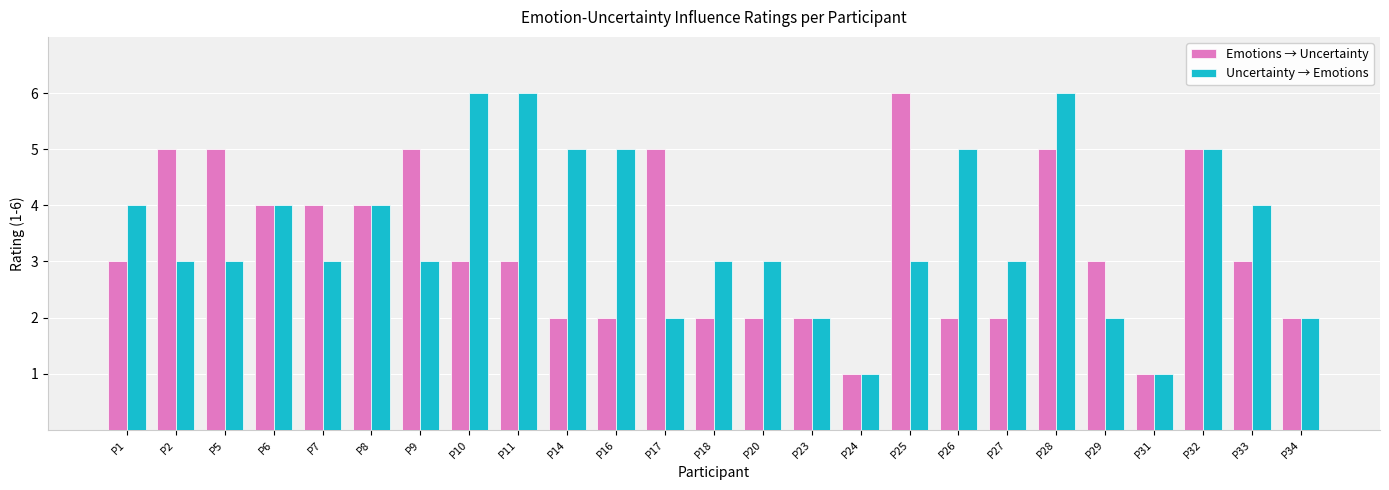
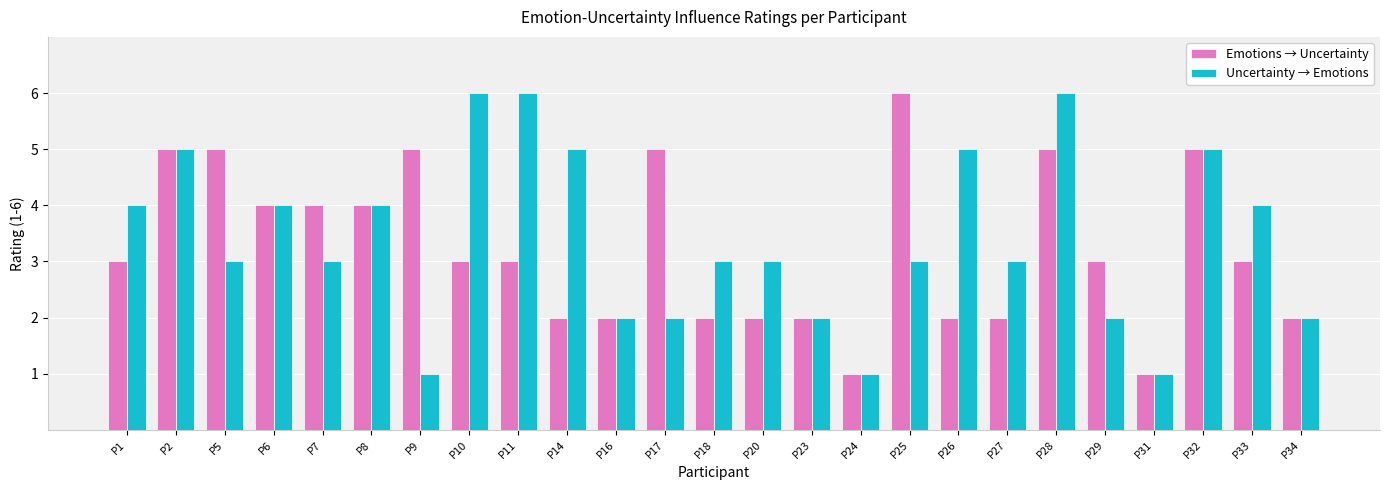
  {
    "Emotions → Uncertainty": {
      "P1": 3,
      "P2": 5,
      "P5": 5,
      "P6": 4,
      "P7": 4,
      "P8": 4,
      "P9": 5,
      "P10": 3,
      "P11": 3,
      "P14": 2,
      "P16": 2,
      "P17": 5,
      "P18": 2,
      "P20": 2,
      "P23": 2,
      "P24": 1,
      "P25": 6,
      "P26": 2,
      "P27": 2,
      "P28": 5,
      "P29": 3,
      "P31": 1,
      "P32": 5,
      "P33": 3,
      "P34": 2
    },
    "Uncertainty → Emotions": {
      "P1": 4,
-     "P2": 3,
+     "P2": 5,
      "P5": 3,
      "P6": 4,
      "P7": 3,
      "P8": 4,
-     "P9": 3,
+     "P9": 1,
      "P10": 6,
      "P11": 6,
      "P14": 5,
-     "P16": 5,
+     "P16": 2,
      "P17": 2,
      "P18": 3,
      "P20": 3,
      "P23": 2,
      "P24": 1,
      "P25": 3,
      "P26": 5,
      "P27": 3,
      "P28": 6,
      "P29": 2,
      "P31": 1,
      "P32": 5,
      "P33": 4,
      "P34": 2
    }
  }
